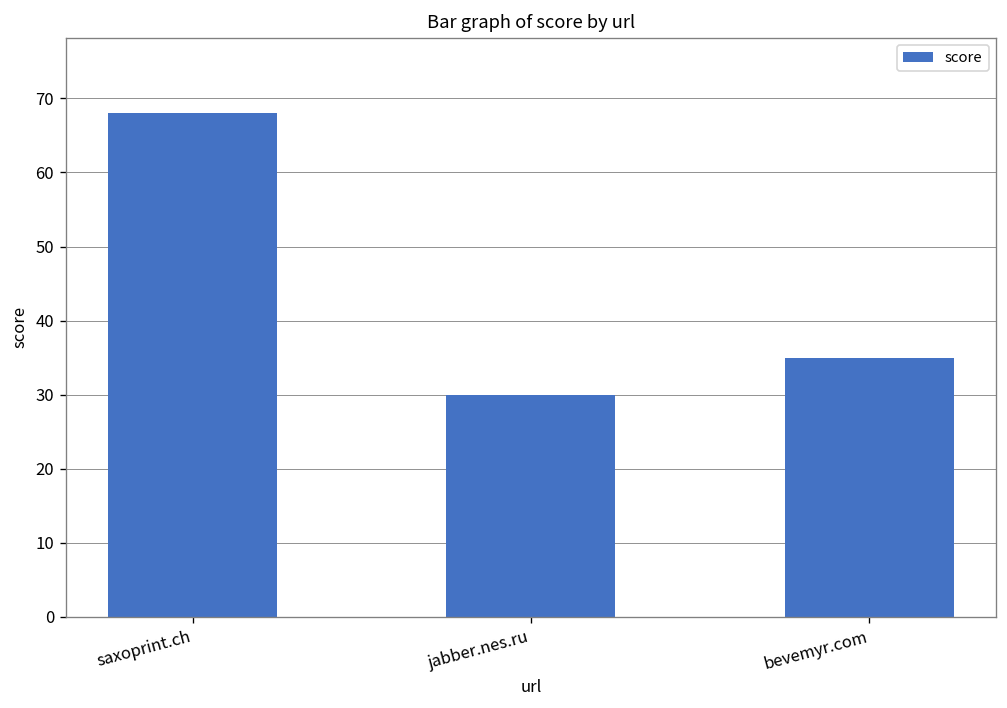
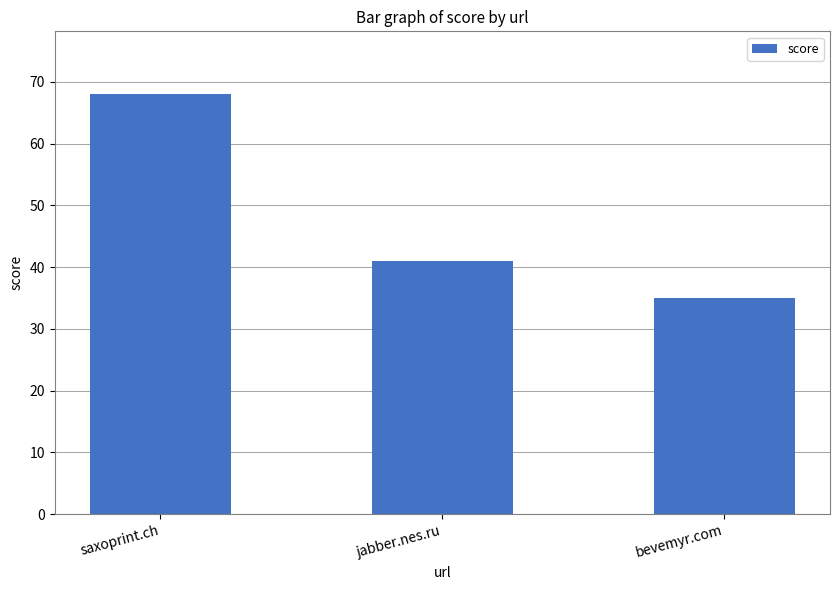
  {
    "saxoprint.ch": 68,
-   "jabber.nes.ru": 30,
+   "jabber.nes.ru": 41,
    "bevemyr.com": 35
  }
